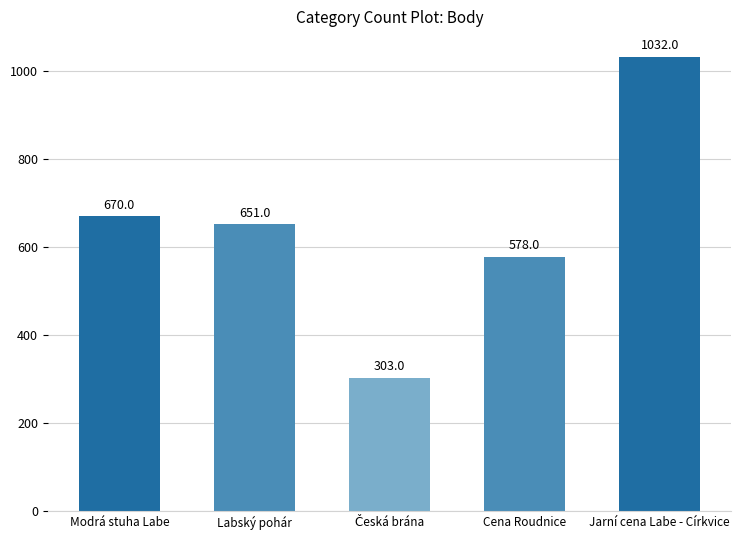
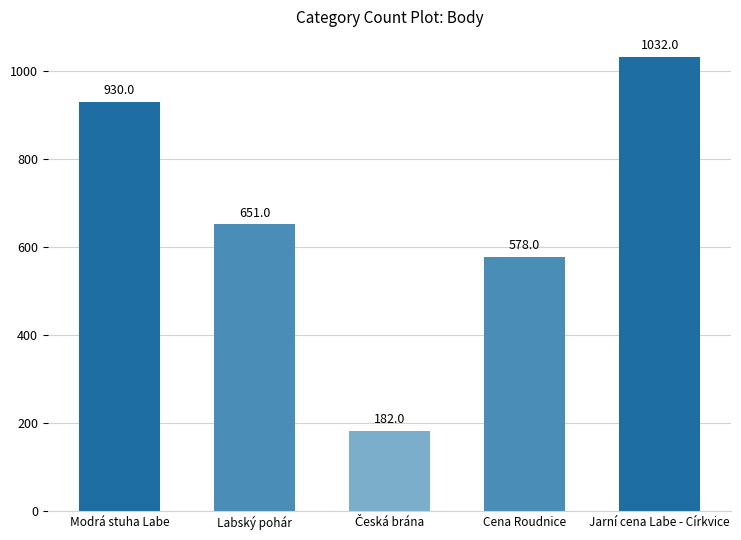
  {
-   "Modrá stuha Labe": 670.0,
+   "Modrá stuha Labe": 930.0,
    "Labský pohár": 651.0,
-   "Česká brána": 303.0,
+   "Česká brána": 182.0,
    "Cena Roudnice": 578.0,
    "Jarní cena Labe - Církvice": 1032.0
  }
